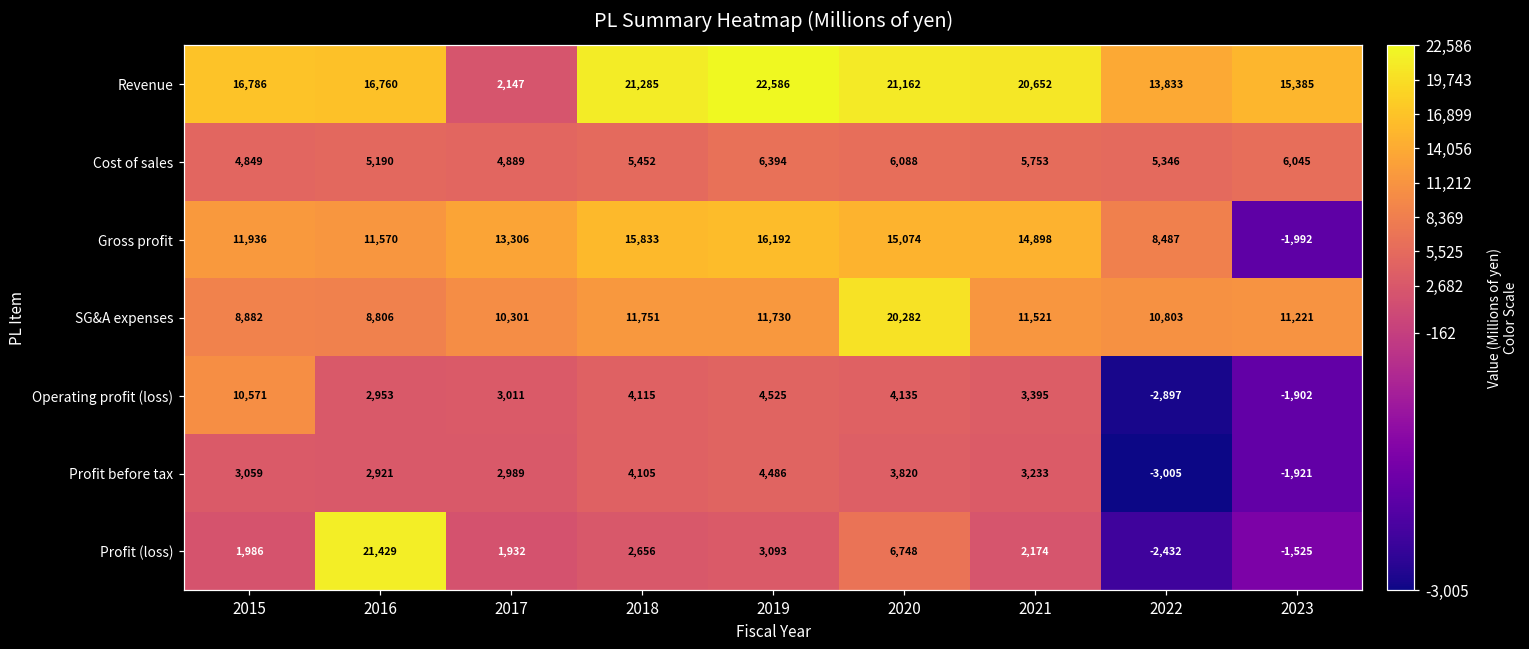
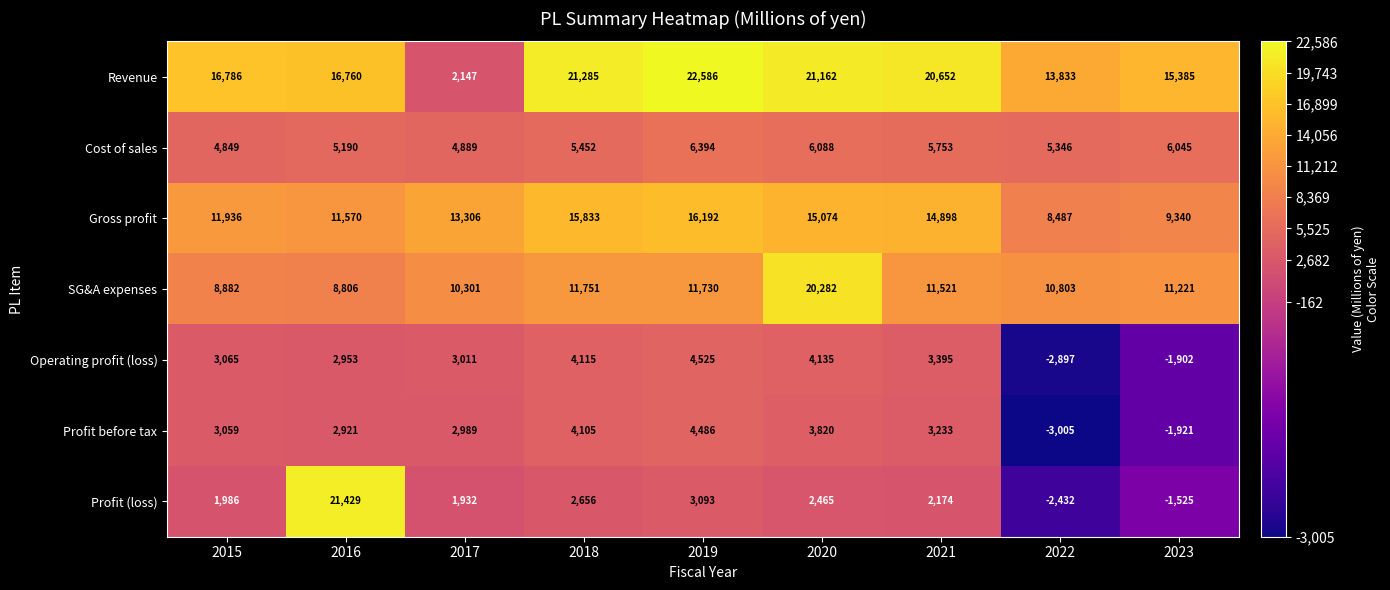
  {
    "Revenue": {
      "2015": "16,786",
      "2016": "16,760",
      "2017": "2,147",
      "2018": "21,285",
      "2019": "22,586",
      "2020": "21,162",
      "2021": "20,652",
      "2022": "13,833",
      "2023": "15,385"
    },
    "Cost of sales": {
      "2015": "4,849",
      "2016": "5,190",
      "2017": "4,889",
      "2018": "5,452",
      "2019": "6,394",
      "2020": "6,088",
      "2021": "5,753",
      "2022": "5,346",
      "2023": "6,045"
    },
    "Gross profit": {
      "2015": "11,936",
      "2016": "11,570",
      "2017": "13,306",
      "2018": "15,833",
      "2019": "16,192",
      "2020": "15,074",
      "2021": "14,898",
      "2022": "8,487",
-     "2023": "-1,992"
+     "2023": "9,340"
    },
    "SG&A expenses": {
      "2015": "8,882",
      "2016": "8,806",
      "2017": "10,301",
      "2018": "11,751",
      "2019": "11,730",
      "2020": "20,282",
      "2021": "11,521",
      "2022": "10,803",
      "2023": "11,221"
    },
    "Operating profit (loss)": {
-     "2015": "10,571",
+     "2015": "3,065",
      "2016": "2,953",
      "2017": "3,011",
      "2018": "4,115",
      "2019": "4,525",
      "2020": "4,135",
      "2021": "3,395",
      "2022": "-2,897",
      "2023": "-1,902"
    },
    "Profit before tax": {
      "2015": "3,059",
      "2016": "2,921",
      "2017": "2,989",
      "2018": "4,105",
      "2019": "4,486",
      "2020": "3,820",
      "2021": "3,233",
      "2022": "-3,005",
      "2023": "-1,921"
    },
    "Profit (loss)": {
      "2015": "1,986",
      "2016": "21,429",
      "2017": "1,932",
      "2018": "2,656",
      "2019": "3,093",
-     "2020": "6,748",
+     "2020": "2,465",
      "2021": "2,174",
      "2022": "-2,432",
      "2023": "-1,525"
    }
  }
